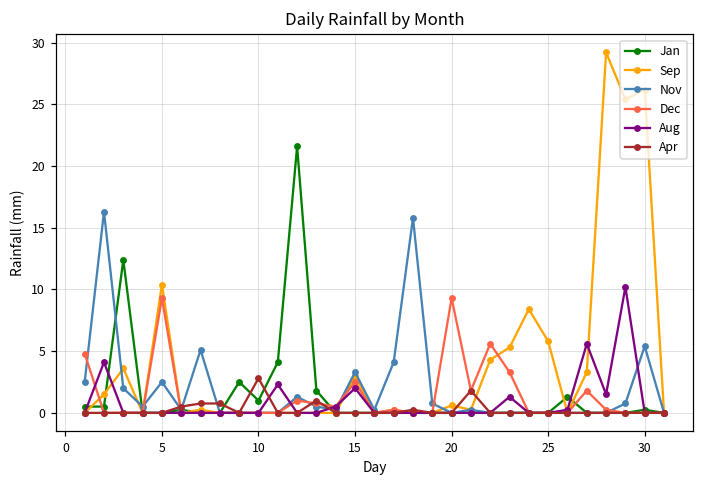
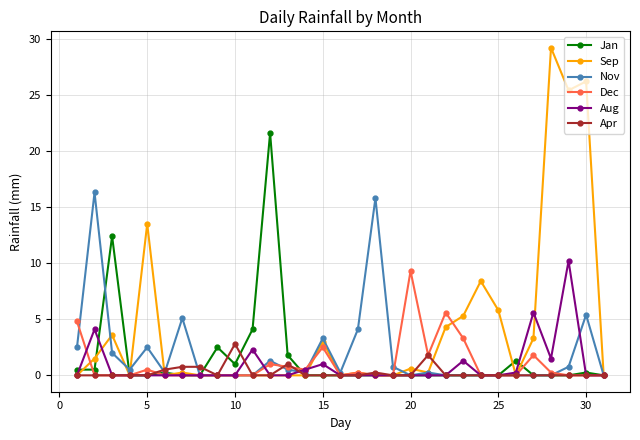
  {
    "Jan": {
      "10": 1.0,
      "30": 0.3
    },
    "Sep": {
-     "5": 10.4,
+     "5": 13.5,
      "15": 3.0,
      "20": 0.6,
      "25": 5.8
    },
    "Nov": {
      "5": 2.5,
      "15": 3.3,
      "30": 5.4
    },
    "Dec": {
-     "5": 9.3,
+     "5": 0.5,
      "15": 2.5,
      "20": 9.3
    },
    "Aug": {
-     "15": 2
+     "15": 1
    },
    "Apr": {
      "10": 2.8
    }
  }
